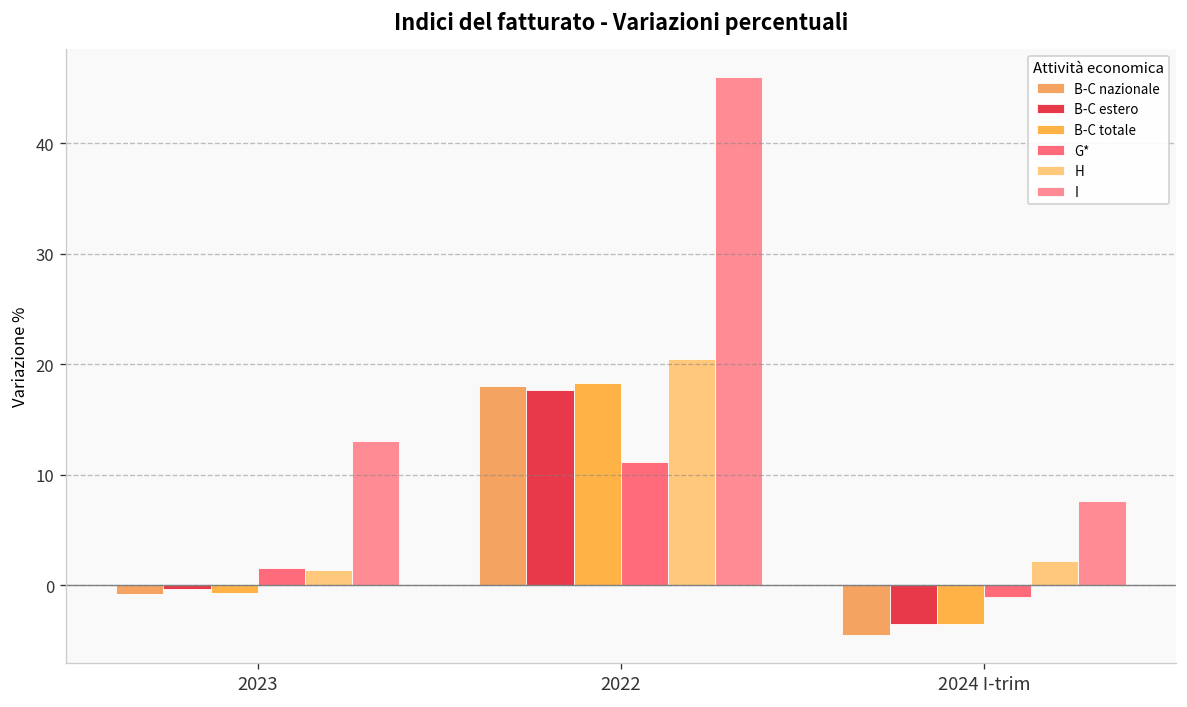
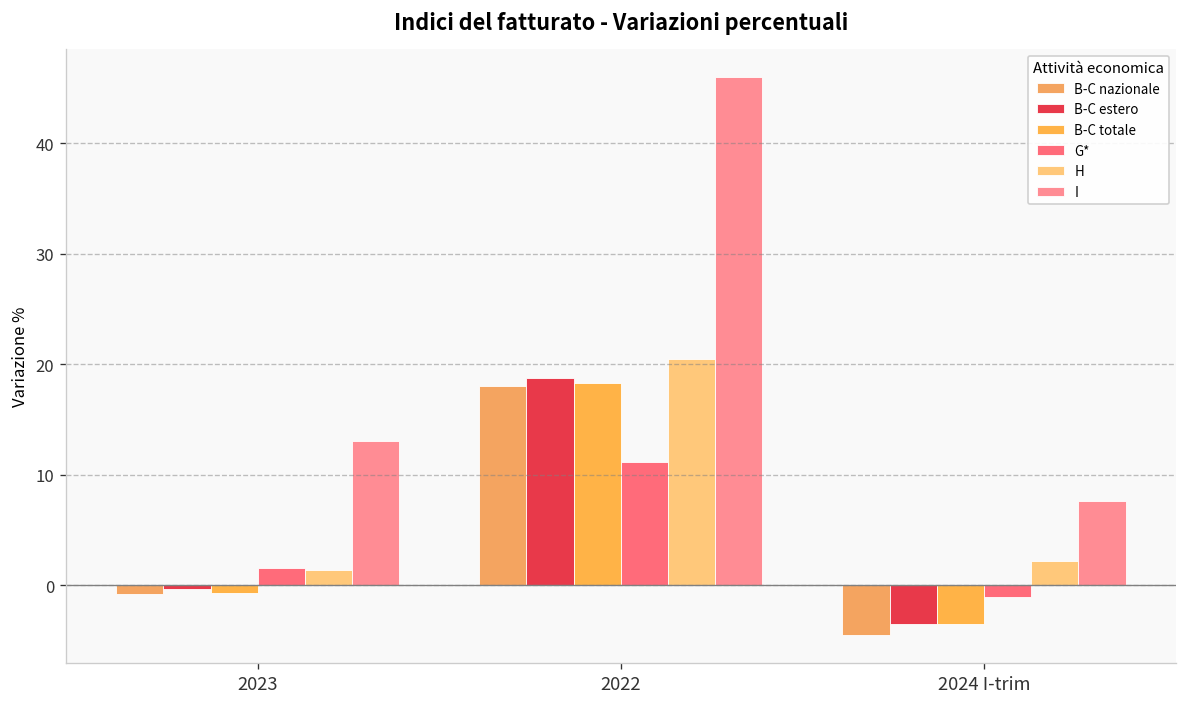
  {
    "B-C estero": {
      "2023": 0,
-     "2022": 18,
+     "2022": 19,
      "2024 I-trim": -4
    }
  }
